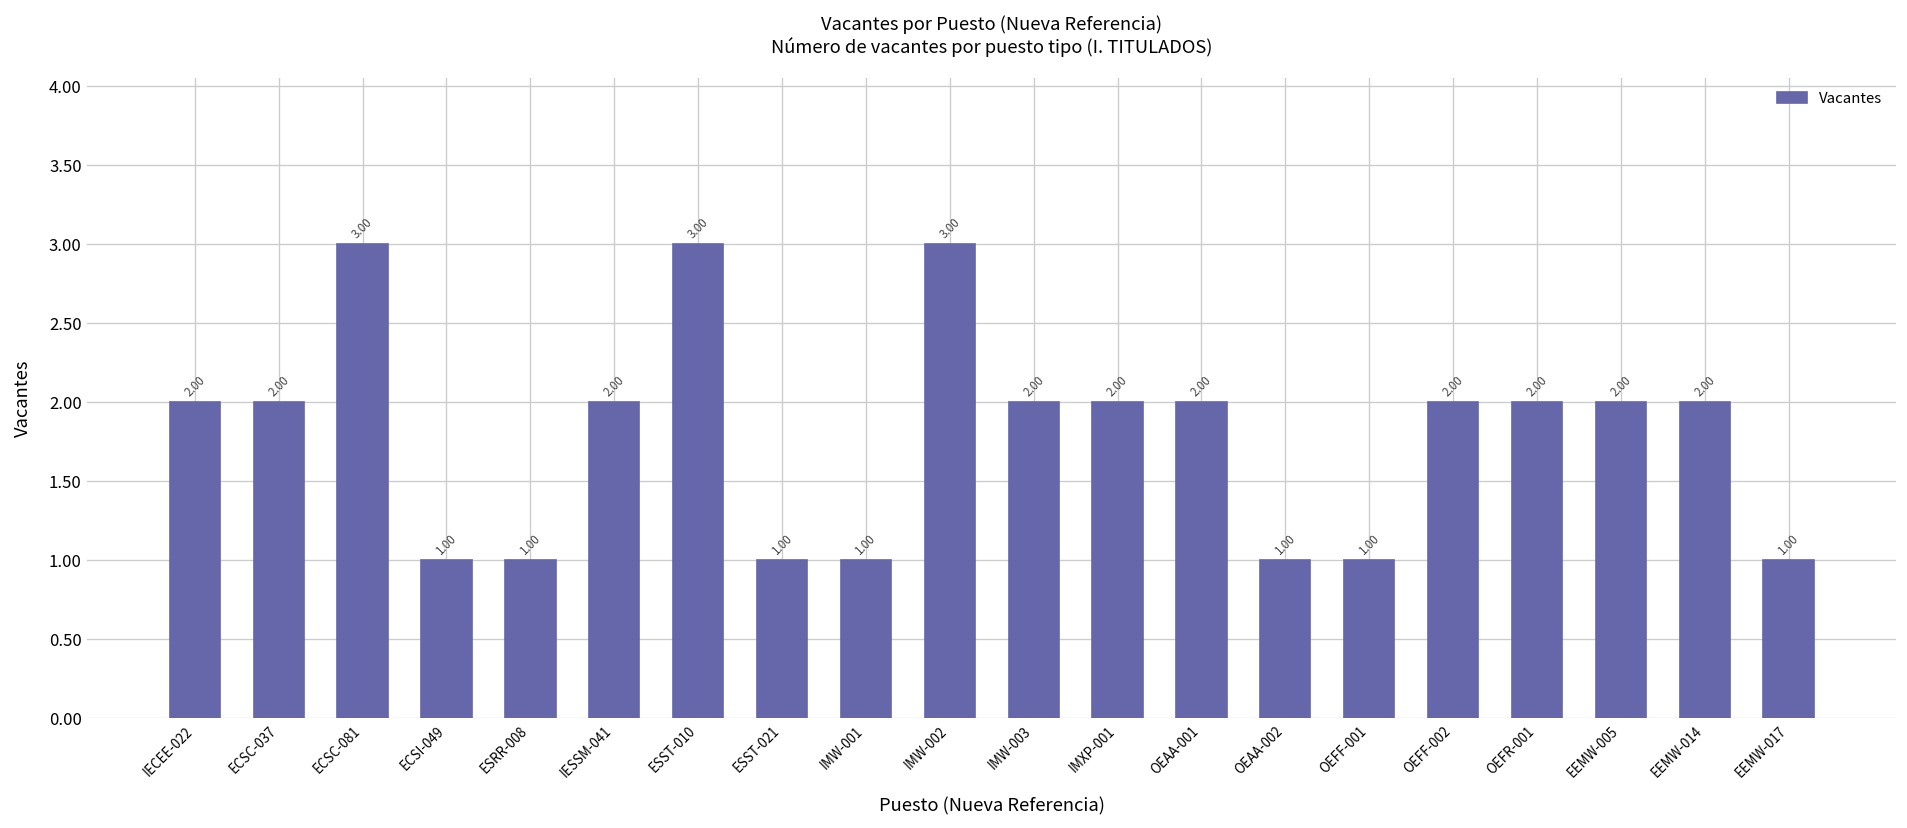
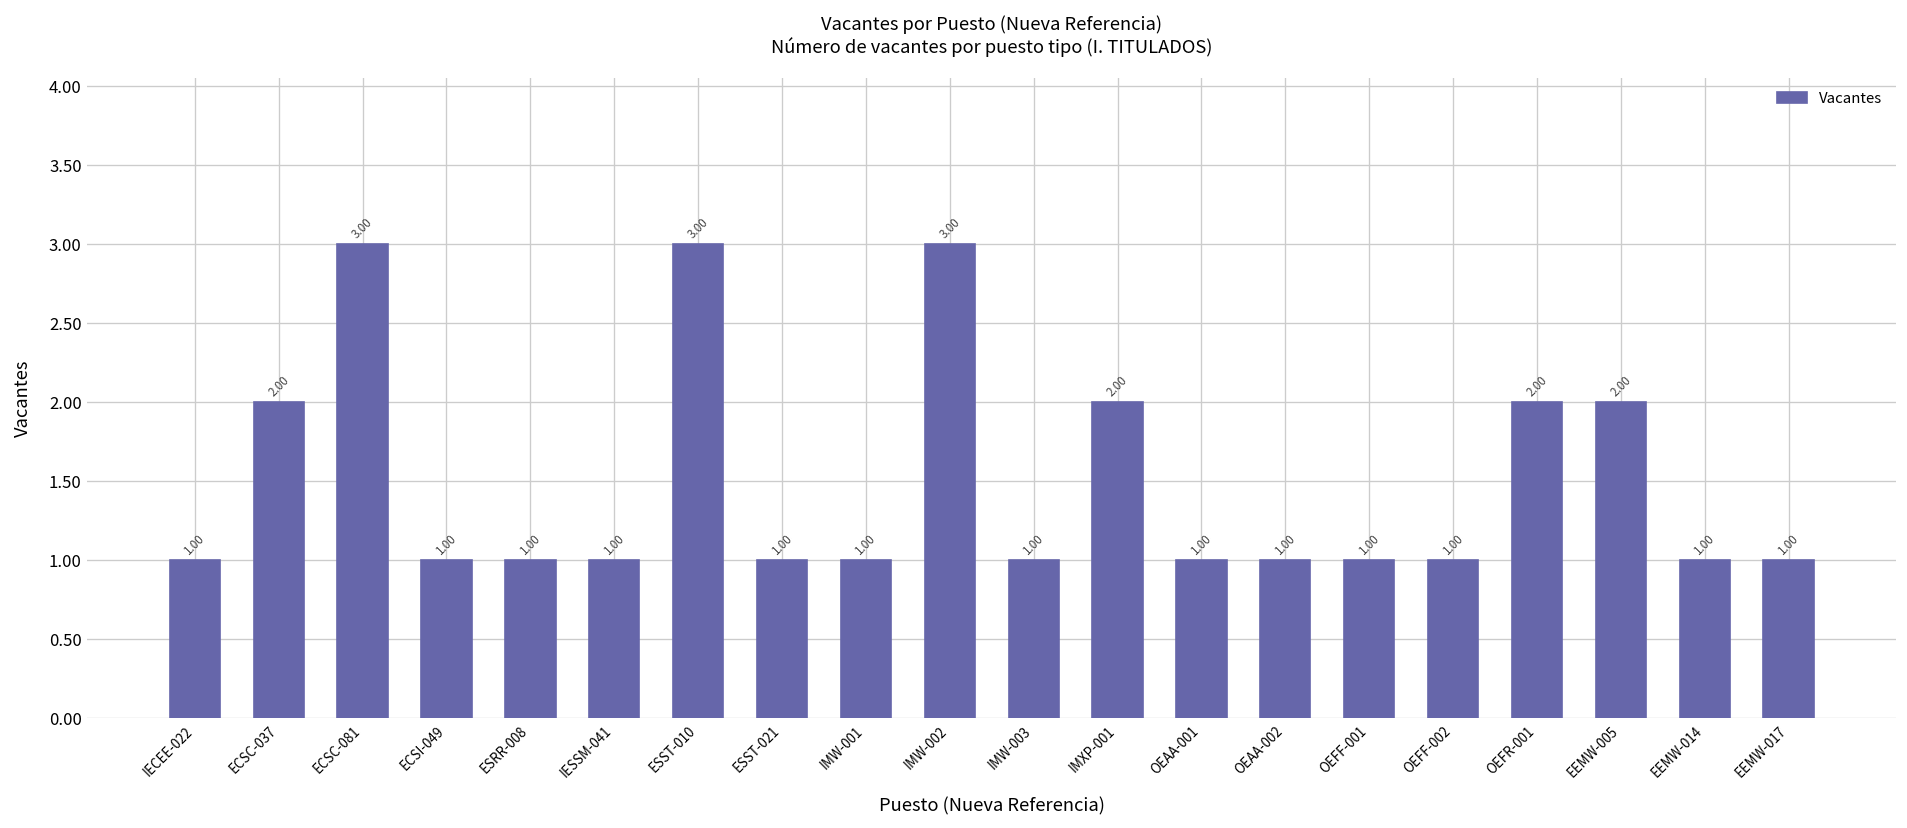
  {
-   "IECEE-022": 2.00,
+   "IECEE-022": 1.00,
    "ECSC-037": 2.00,
    "ECSC-081": 3.00,
    "ECSI-049": 1.00,
    "ESRR-008": 1.00,
-   "IESSM-041": 2.00,
+   "IESSM-041": 1.00,
    "ESST-010": 3.00,
    "ESST-021": 1.00,
    "IMW-001": 1.00,
    "IMW-002": 3.00,
-   "IMW-003": 2.00,
+   "IMW-003": 1.00,
    "IMXP-001": 2.00,
-   "OEAA-001": 2.00,
+   "OEAA-001": 1.00,
    "OEAA-002": 1.00,
    "OEFF-001": 1.00,
-   "OEFF-002": 2.00,
+   "OEFF-002": 1.00,
    "OEFR-001": 2.00,
    "EEMW-005": 2.00,
-   "EEMW-014": 2.00,
+   "EEMW-014": 1.00,
    "EEMW-017": 1.00
  }
